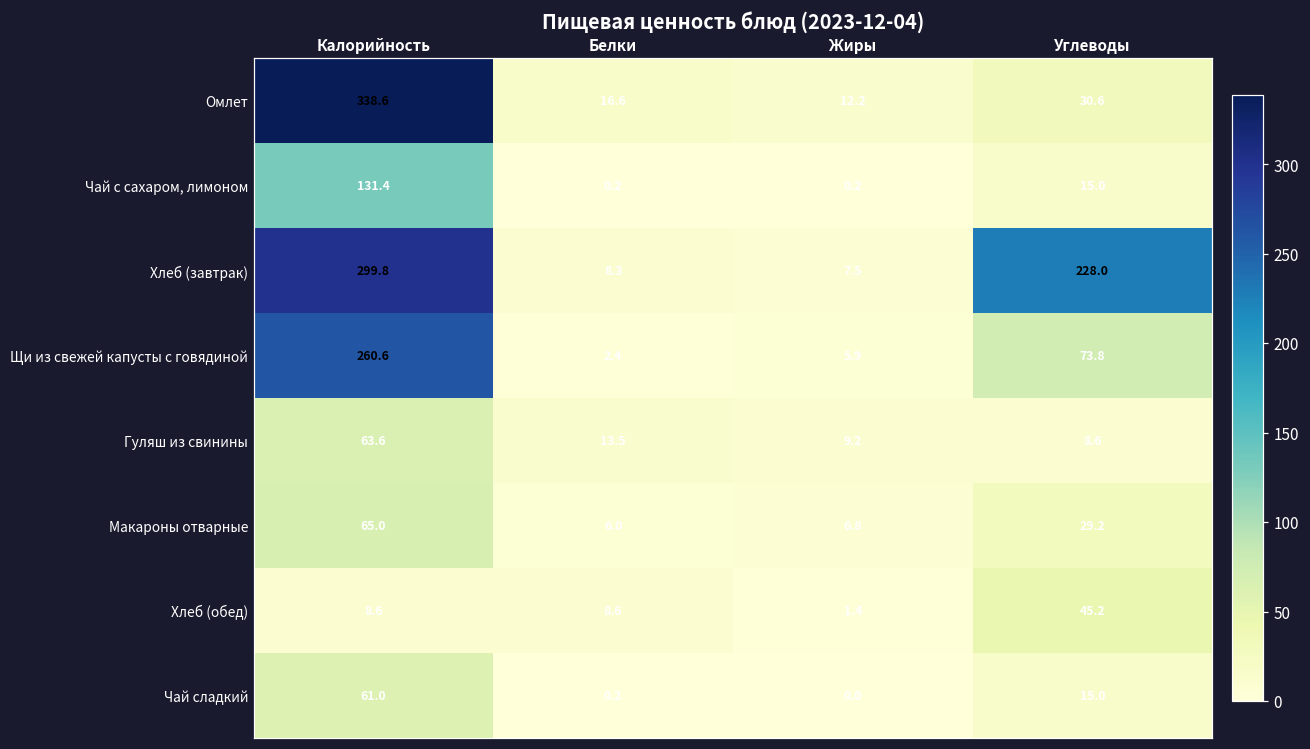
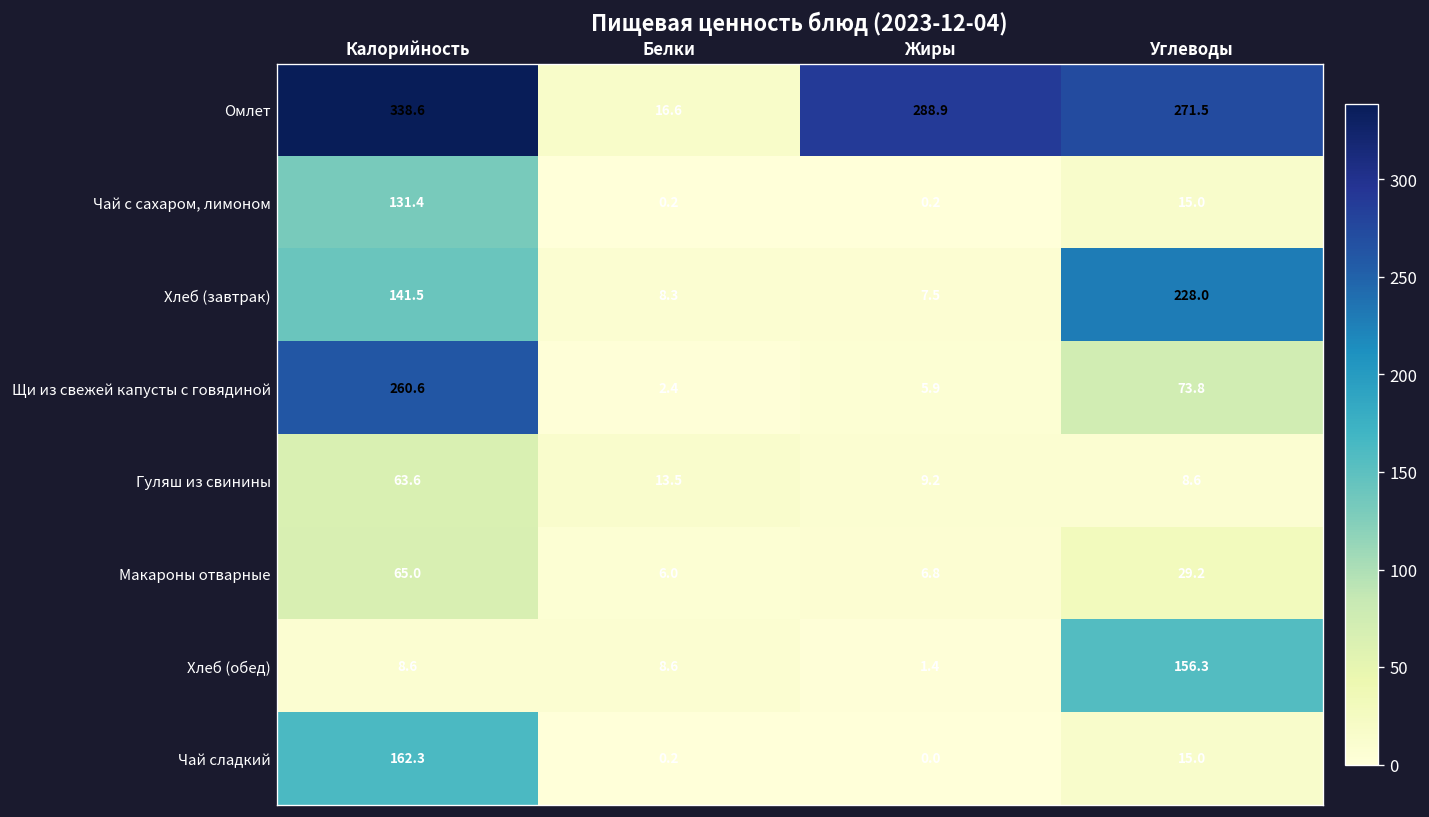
  {
    "Омлет": {
      "Калорийность": 338.6,
      "Белки": 16.6,
-     "Жиры": 12.2,
-     "Углеводы": 30.6
+     "Жиры": 288.9,
+     "Углеводы": 271.5
    },
    "Чай с сахаром, лимоном": {
      "Калорийность": 131.4,
      "Углеводы": 15.0
    },
    "Хлеб (завтрак)": {
-     "Калорийность": 299.8,
+     "Калорийность": 141.5,
      "Углеводы": 228.0
    },
    "Щи из свежей капусты с говядиной": {
      "Калорийность": 260.6,
      "Углеводы": 73.8
    },
    "Гуляш из свинины": {
      "Калорийность": 63.6,
      "Белки": 13.5
    },
    "Макароны отварные": {
      "Калорийность": 65.0,
      "Углеводы": 29.2
    },
    "Хлеб (обед)": {
-     "Углеводы": 45.2
+     "Углеводы": 156.3
    },
    "Чай сладкий": {
-     "Калорийность": 61.0,
+     "Калорийность": 162.3,
      "Углеводы": 15.0
    }
  }
